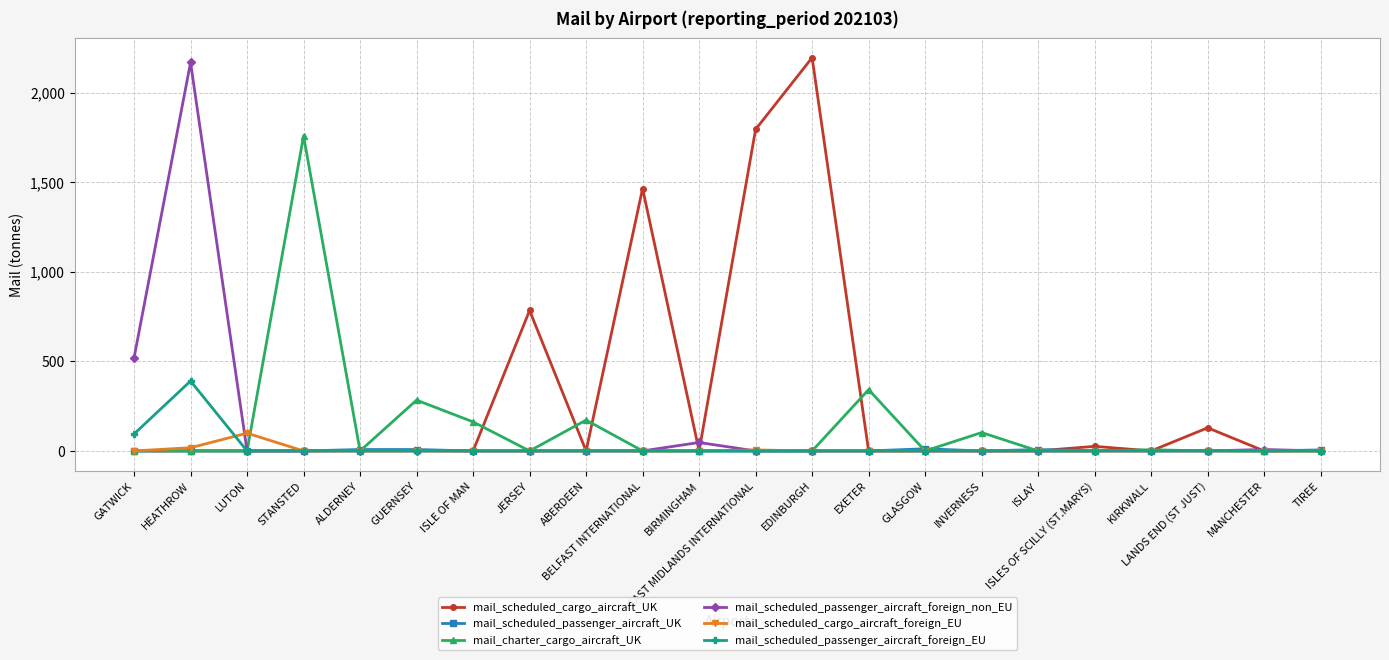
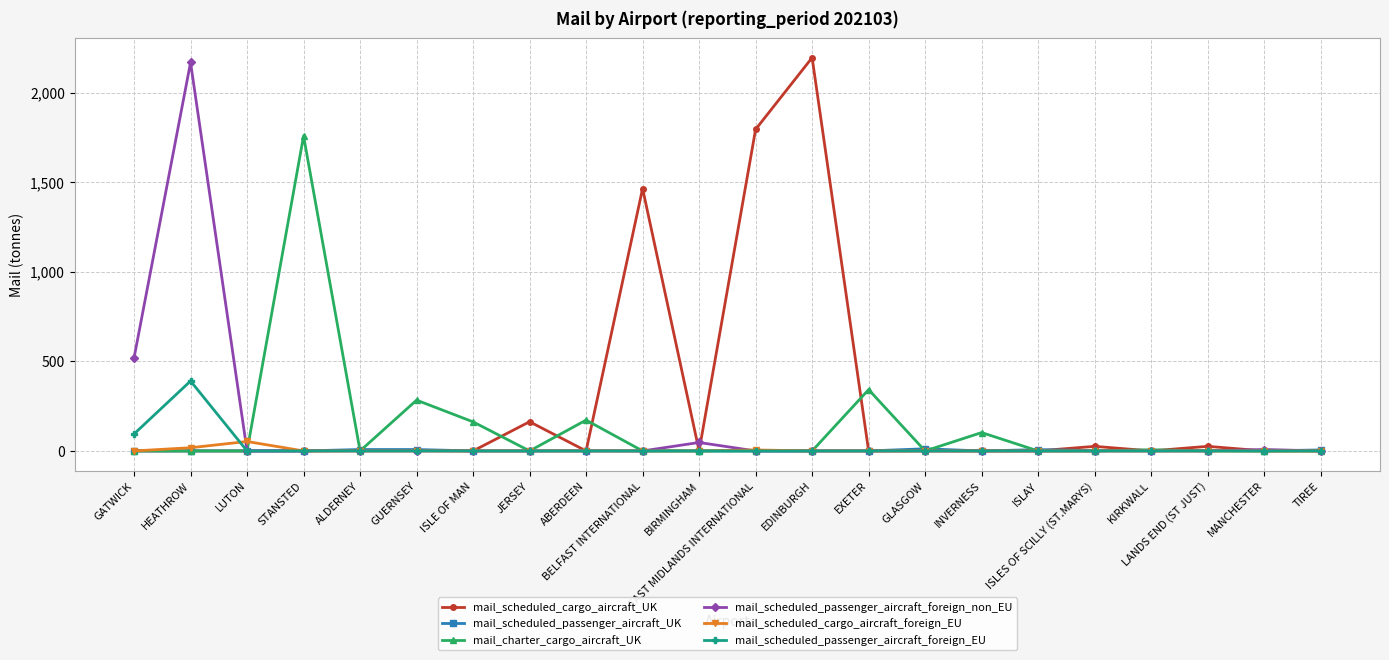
  {
    "mail_scheduled_cargo_aircraft_UK": {
-     "JERSEY": "780",
+     "JERSEY": "160",
      "BELFAST INTERNATIONAL": "1,470",
      "EAST MIDLANDS INTERNATIONAL": "1,800",
      "EDINBURGH": "2,200",
      "ISLES OF SCILLY (ST.MARYS)": "30",
-     "LANDS END (ST JUST)": "130"
+     "LANDS END (ST JUST)": "30"
    },
    "mail_scheduled_passenger_aircraft_foreign_non_EU": {
      "GATWICK": "520",
      "HEATHROW": "2,170",
      "BIRMINGHAM": "50"
    },
    "mail_scheduled_cargo_aircraft_foreign_EU": {
      "HEATHROW": "20",
-     "LUTON": "100"
+     "LUTON": "50"
    }
  }
